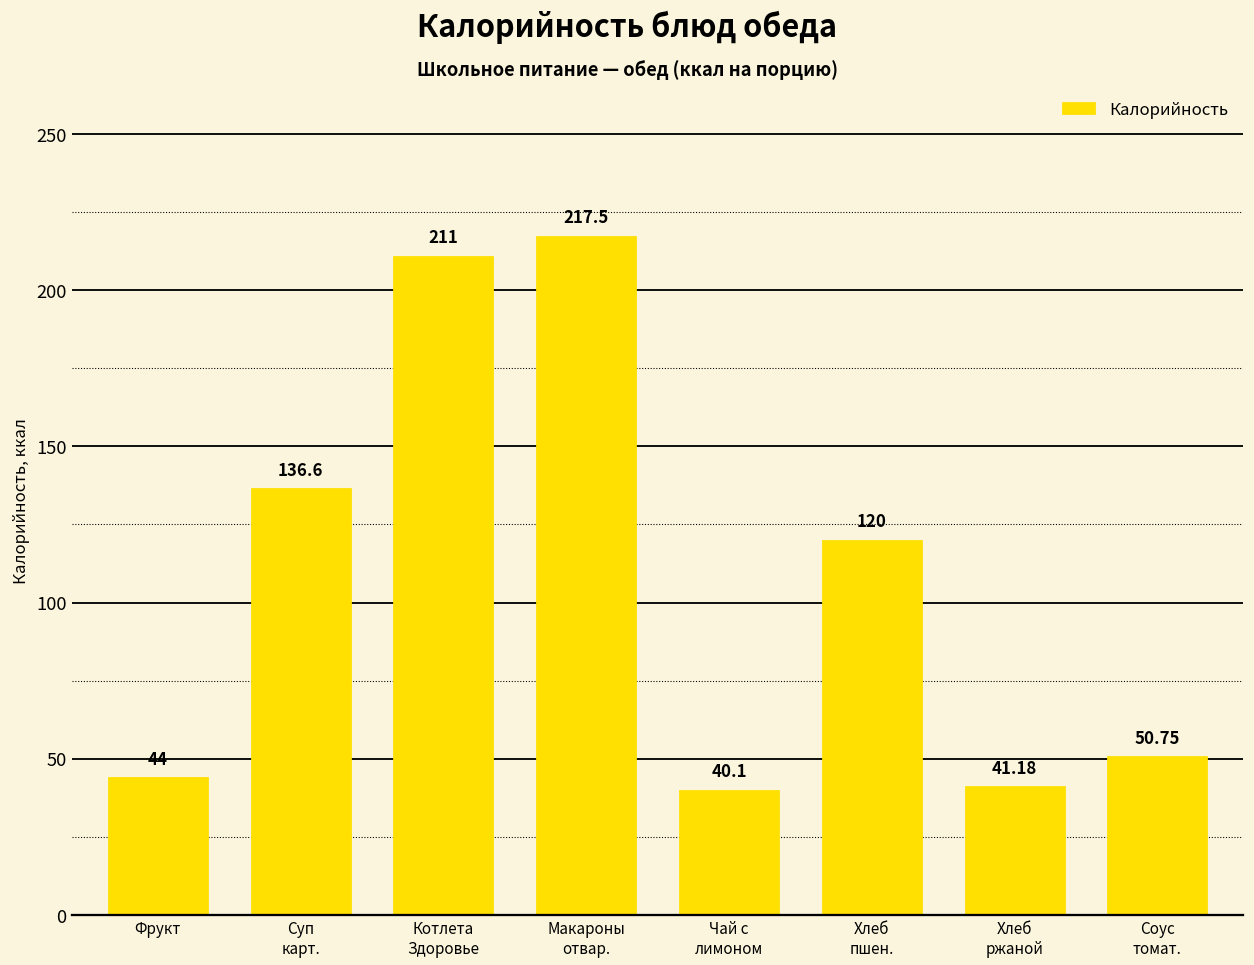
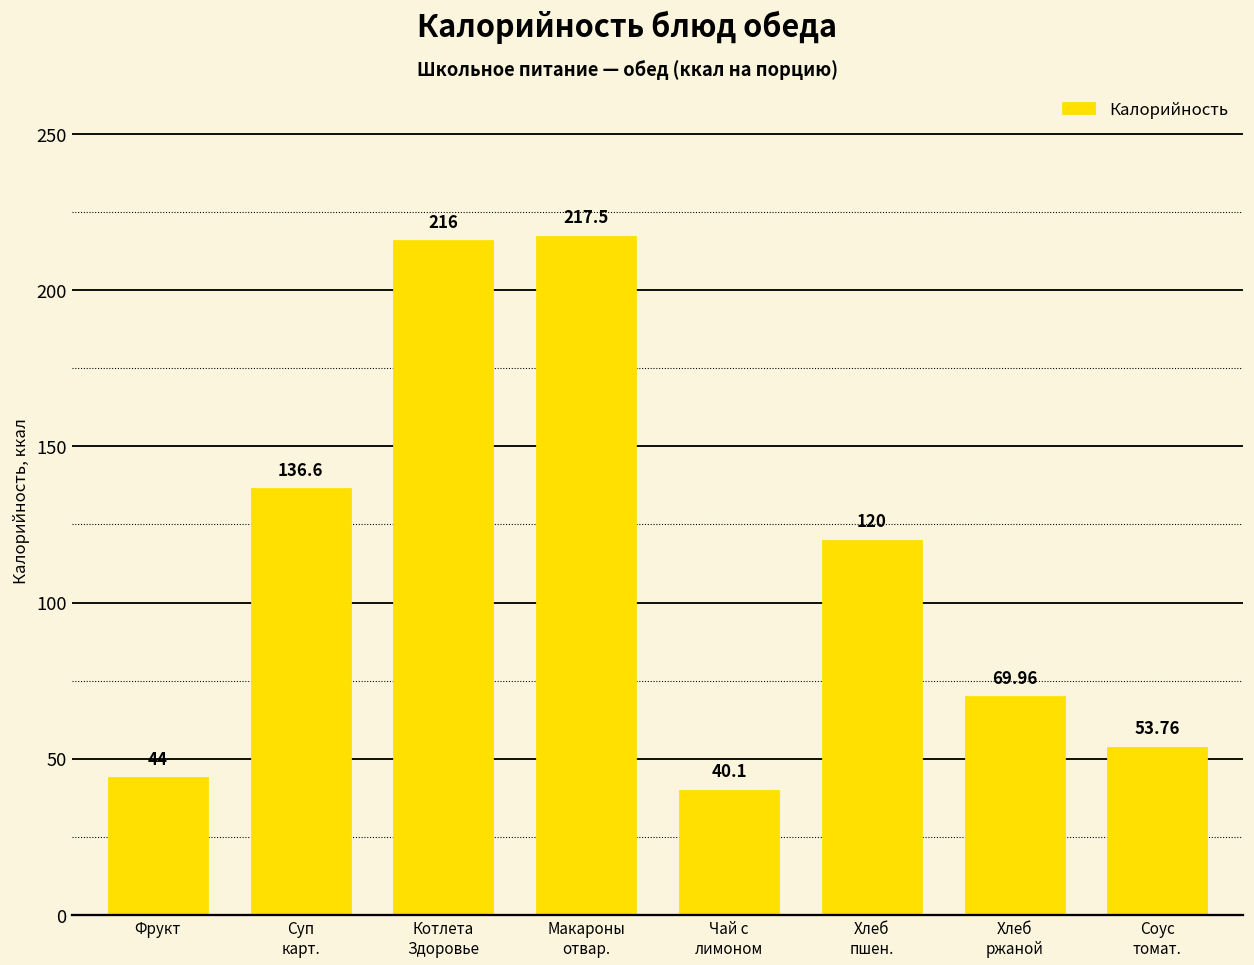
  {
    "Фрукт": 44,
    "Суп карт.": 136.6,
-   "Котлета Здоровье": 211,
+   "Котлета Здоровье": 216,
    "Макароны отвар.": 217.5,
    "Чай с лимоном": 40.1,
    "Хлеб пшен.": 120,
-   "Хлеб ржаной": 41.18,
-   "Соус томат.": 50.75
+   "Хлеб ржаной": 69.96,
+   "Соус томат.": 53.76
  }
